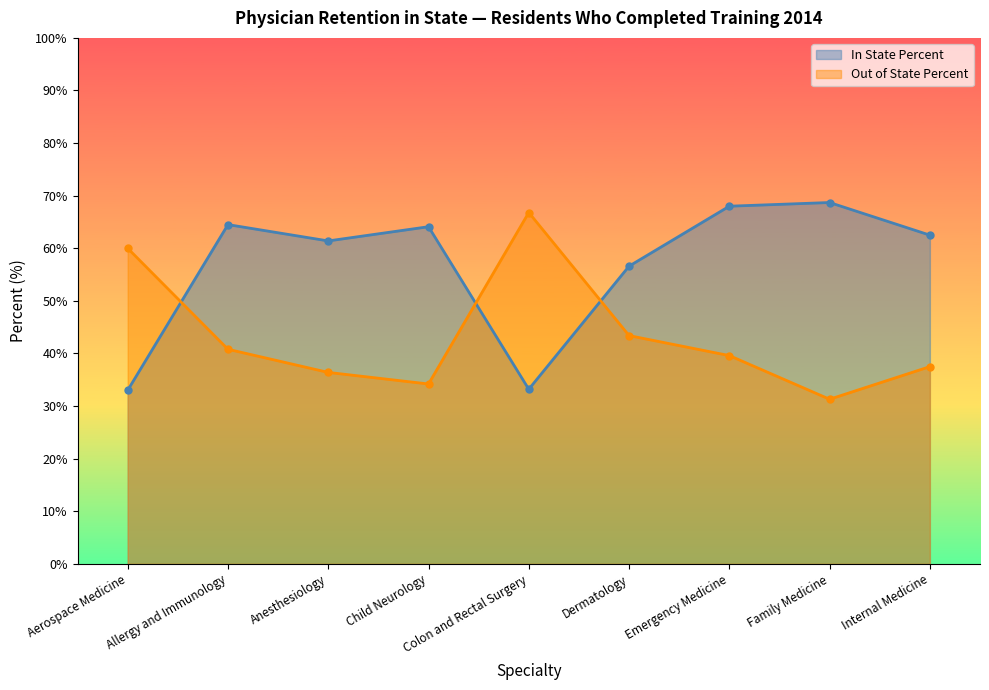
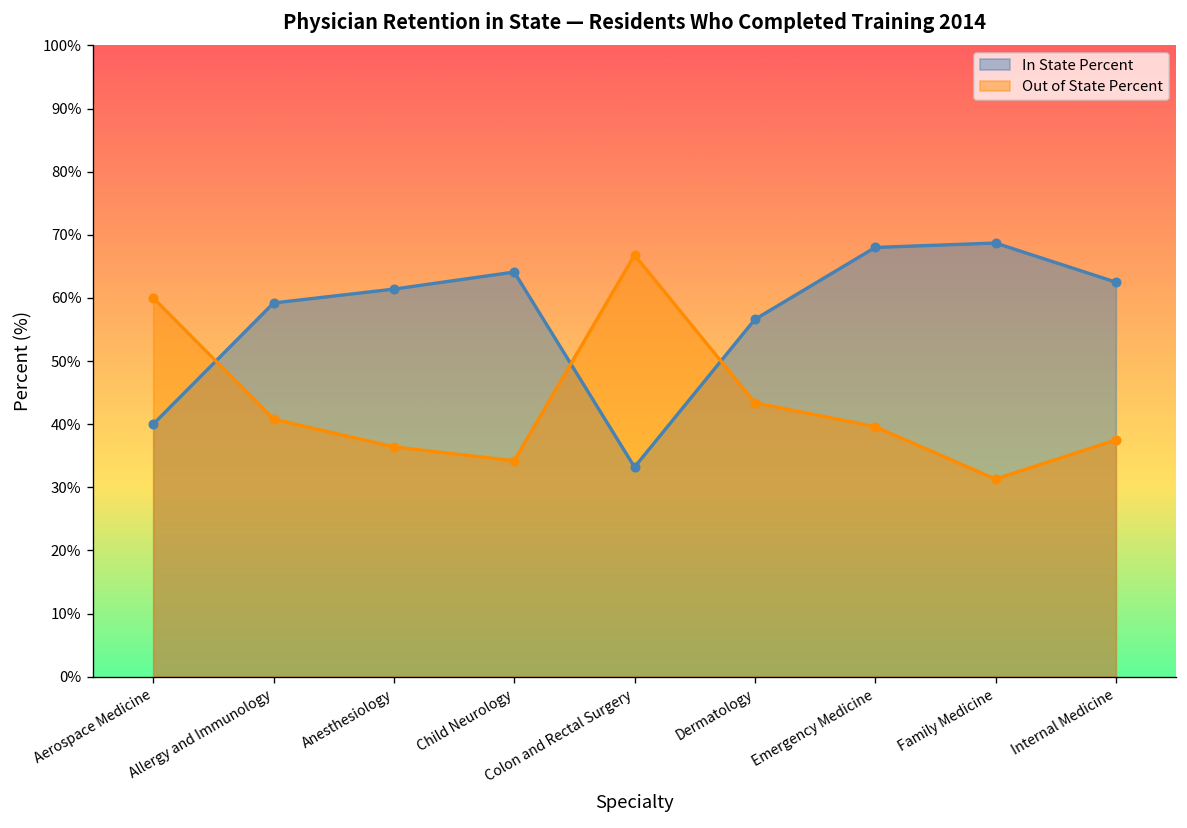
  {
    "In State Percent": {
-     "Aerospace Medicine": "33%",
-     "Allergy and Immunology": "65%",
+     "Aerospace Medicine": "40%",
+     "Allergy and Immunology": "59%",
      "Anesthesiology": "61%",
      "Child Neurology": "64%",
      "Colon and Rectal Surgery": "33%",
      "Dermatology": "57%",
      "Emergency Medicine": "68%",
      "Family Medicine": "69%",
      "Internal Medicine": "63%"
    },
    "Out of State Percent": {
      "Aerospace Medicine": "60%",
      "Allergy and Immunology": "41%",
      "Anesthesiology": "36%",
      "Child Neurology": "34%",
      "Colon and Rectal Surgery": "67%",
      "Dermatology": "43%",
      "Emergency Medicine": "40%",
      "Family Medicine": "31%",
      "Internal Medicine": "38%"
    }
  }
